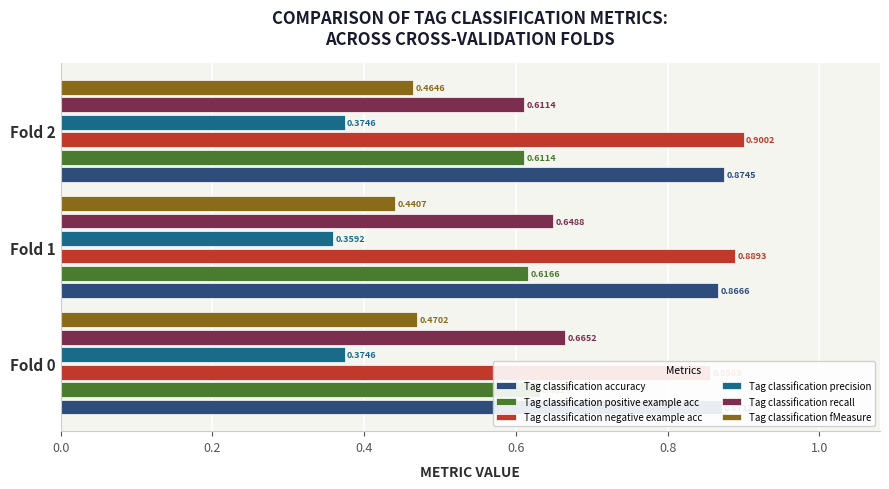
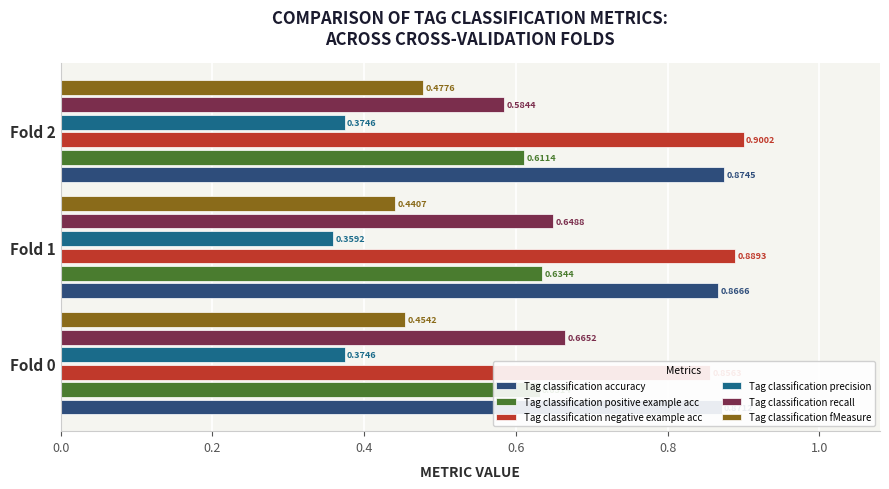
  {
    "Tag classification positive example acc": {
      "Fold 2": 0.6114,
-     "Fold 1": 0.6166
+     "Fold 1": 0.6344
    },
    "Tag classification negative example acc": {
      "Fold 2": 0.9002,
      "Fold 1": 0.8893
    },
    "Tag classification recall": {
-     "Fold 2": 0.6114,
+     "Fold 2": 0.5844,
      "Fold 1": 0.6488,
      "Fold 0": 0.6652
    },
    "Tag classification fMeasure": {
-     "Fold 2": 0.4646,
+     "Fold 2": 0.4776,
      "Fold 1": 0.4407,
-     "Fold 0": 0.4702
+     "Fold 0": 0.4542
    }
  }
